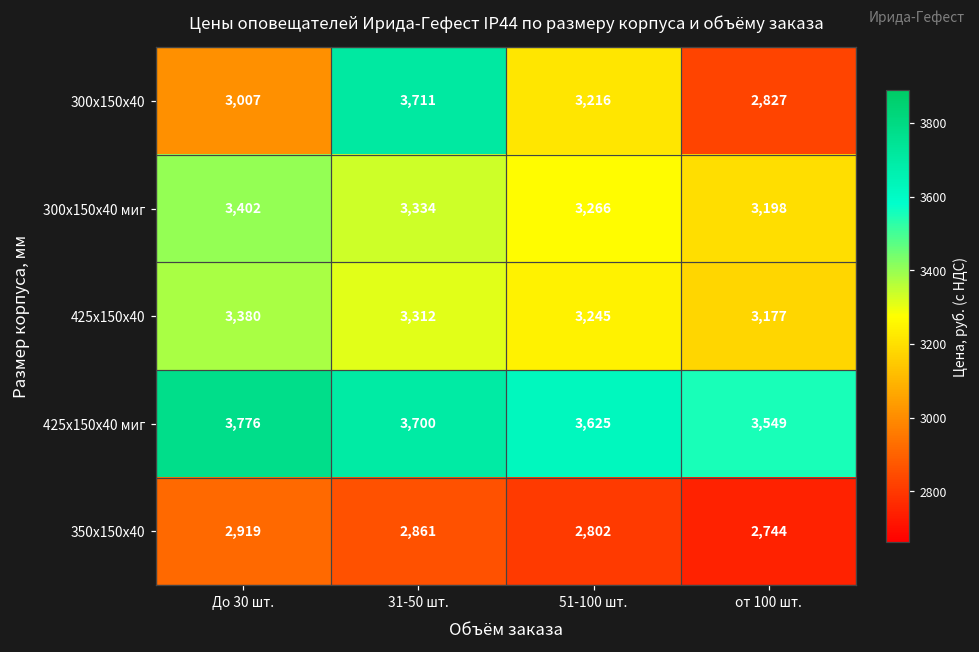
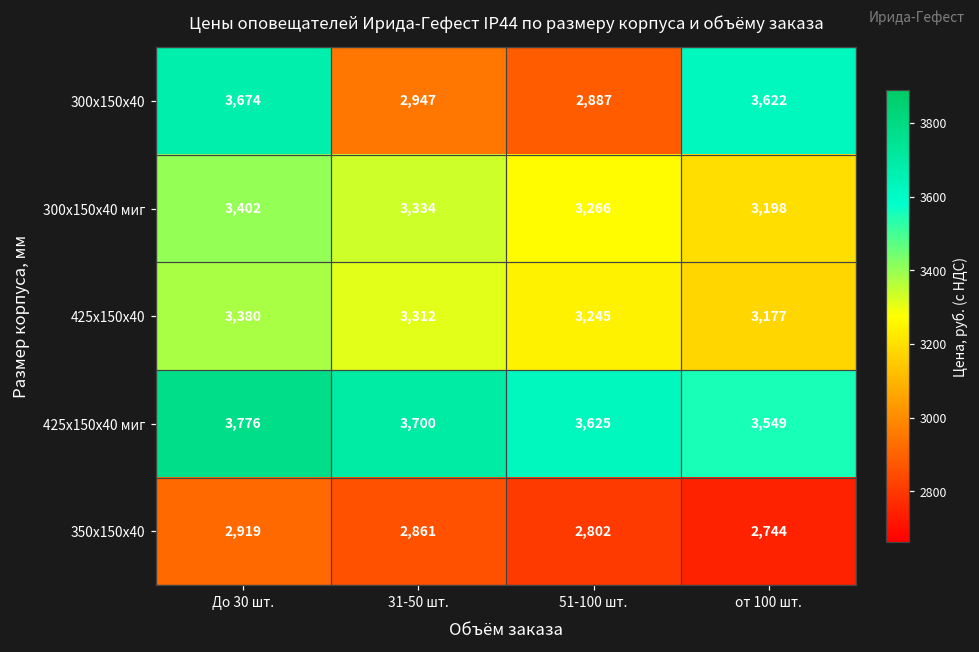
  {
    "300х150х40": {
-     "До 30 шт.": "3,007",
-     "31-50 шт.": "3,711",
-     "51-100 шт.": "3,216",
-     "от 100 шт.": "2,827"
+     "До 30 шт.": "3,674",
+     "31-50 шт.": "2,947",
+     "51-100 шт.": "2,887",
+     "от 100 шт.": "3,622"
    },
    "300х150х40 миг": {
      "До 30 шт.": "3,402",
      "31-50 шт.": "3,334",
      "51-100 шт.": "3,266",
      "от 100 шт.": "3,198"
    },
    "425х150х40": {
      "До 30 шт.": "3,380",
      "31-50 шт.": "3,312",
      "51-100 шт.": "3,245",
      "от 100 шт.": "3,177"
    },
    "425х150х40 миг": {
      "До 30 шт.": "3,776",
      "31-50 шт.": "3,700",
      "51-100 шт.": "3,625",
      "от 100 шт.": "3,549"
    },
    "350х150х40": {
      "До 30 шт.": "2,919",
      "31-50 шт.": "2,861",
      "51-100 шт.": "2,802",
      "от 100 шт.": "2,744"
    }
  }
